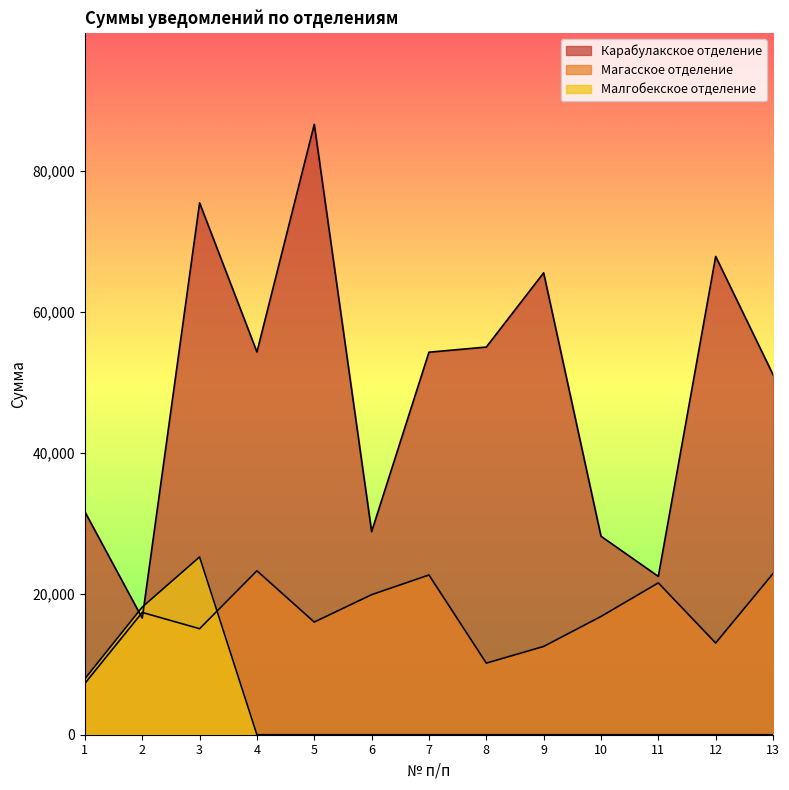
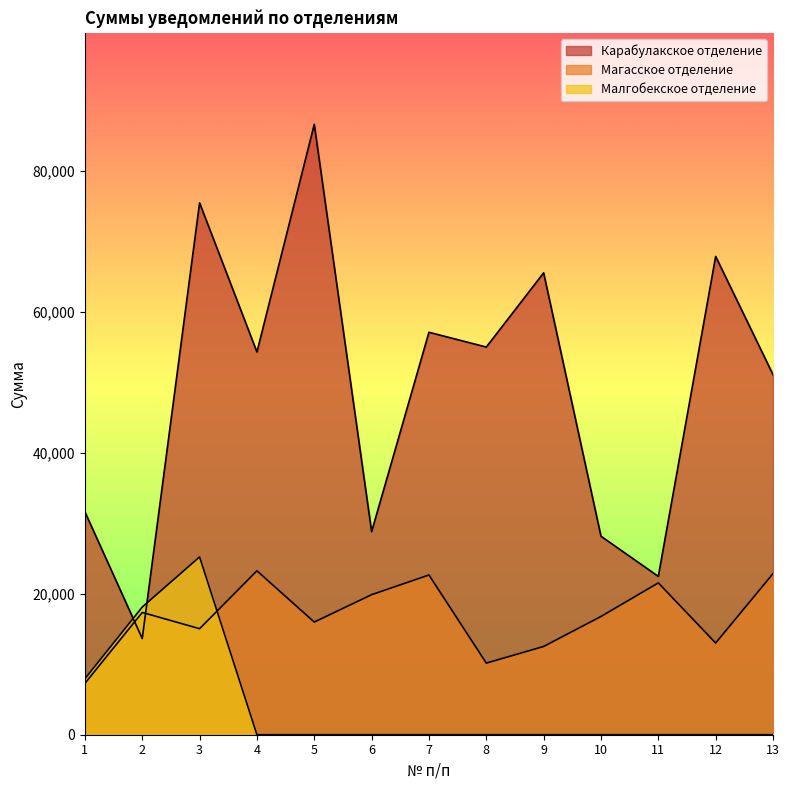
  {
    "Карабулакское отделение": {
      "1": "32,000",
-     "2": "17,000",
+     "2": "14,000",
      "3": "76,000",
      "4": "54,000",
      "5": "87,000",
      "6": "29,000",
-     "7": "54,000",
+     "7": "57,000",
      "8": "55,000",
      "9": "66,000",
      "10": "28,000",
      "11": "22,000",
      "12": "68,000",
      "13": "51,000"
    },
    "Магасское отделение": {
      "1": "7,000",
      "2": "17,000",
      "3": "15,000",
      "4": "23,000",
      "5": "16,000",
      "6": "20,000",
      "7": "23,000",
      "8": "10,000",
      "9": "13,000",
      "10": "17,000",
      "11": "22,000",
      "12": "13,000",
      "13": "23,000"
    },
    "Малгобекское отделение": {
      "1": "8,000",
      "2": "18,000",
      "3": "25,000",
      "4": "0",
      "5": "0",
      "6": "0",
      "7": "0",
      "8": "0",
      "9": "0",
      "10": "0",
      "11": "0",
      "12": "0",
      "13": "0"
    }
  }
